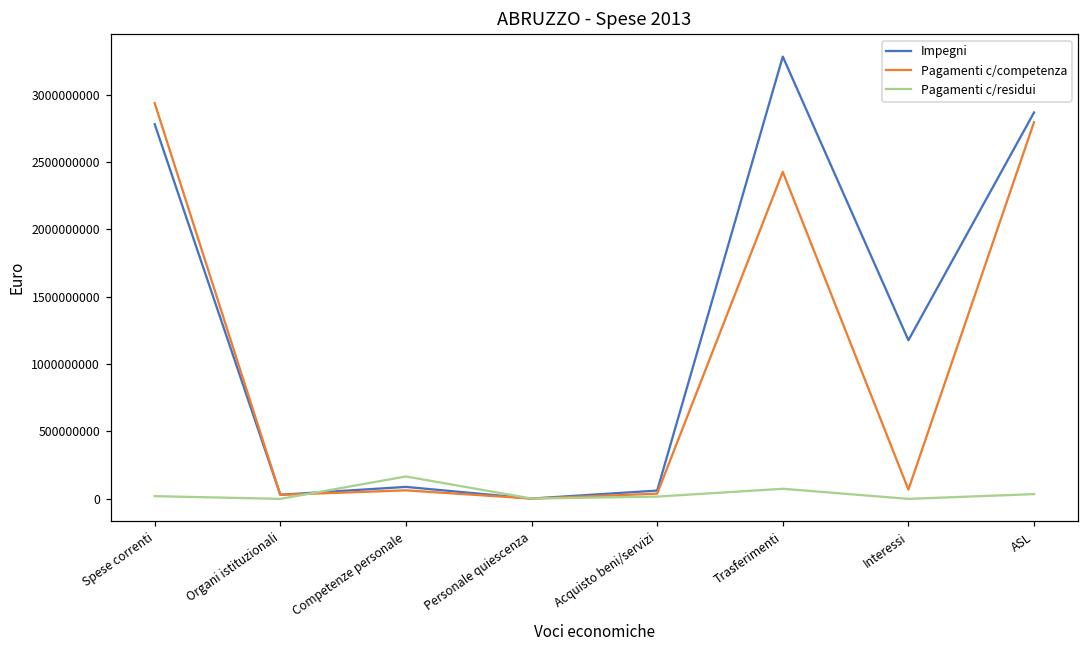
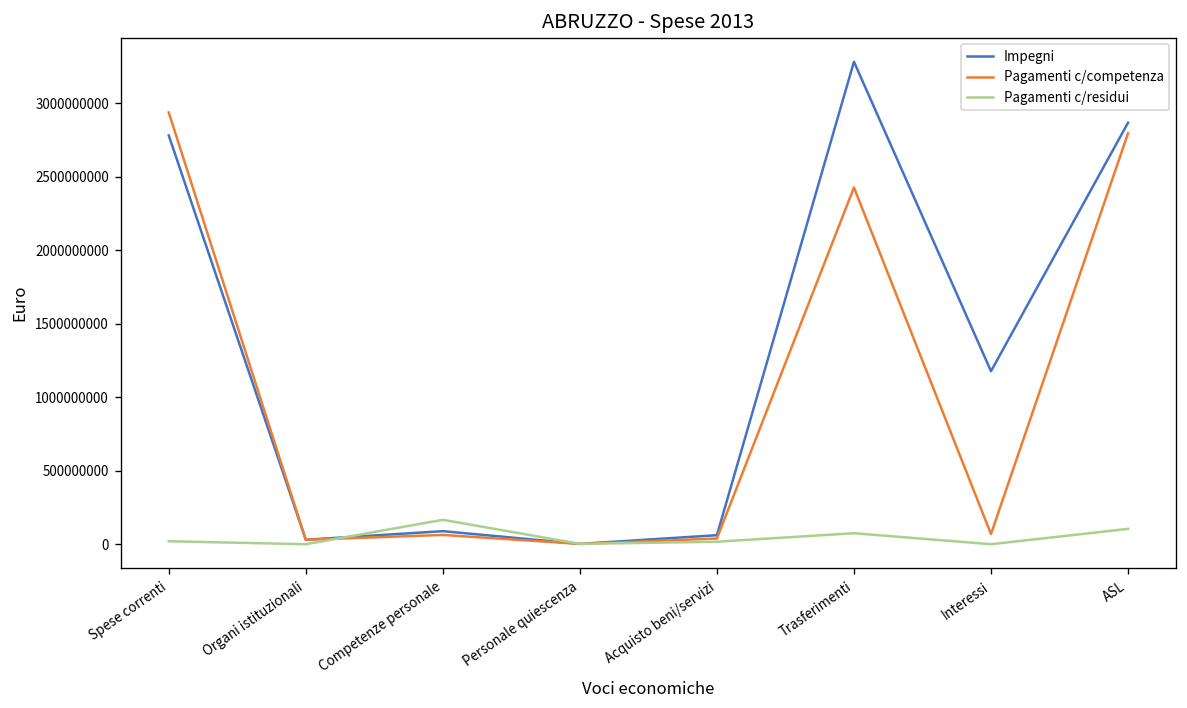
  {
    "Impegni": {
      "Spese correnti": 2780000000,
      "Competenze personale": 90000000,
      "Acquisto beni/servizi": 60000000,
      "Trasferimenti": 3280000000,
      "Interessi": 1180000000,
      "ASL": 2870000000
    },
    "Pagamenti c/competenza": {
      "Spese correnti": 2940000000,
      "Competenze personale": 60000000,
      "Acquisto beni/servizi": 40000000,
      "Trasferimenti": 2430000000,
      "Interessi": 70000000,
      "ASL": 2800000000
    },
    "Pagamenti c/residui": {
      "Spese correnti": 20000000,
      "Organi istituzionali": 0,
      "Competenze personale": 170000000,
      "Acquisto beni/servizi": 20000000,
      "Trasferimenti": 70000000,
      "Interessi": 0,
-     "ASL": 40000000
+     "ASL": 100000000
    }
  }
